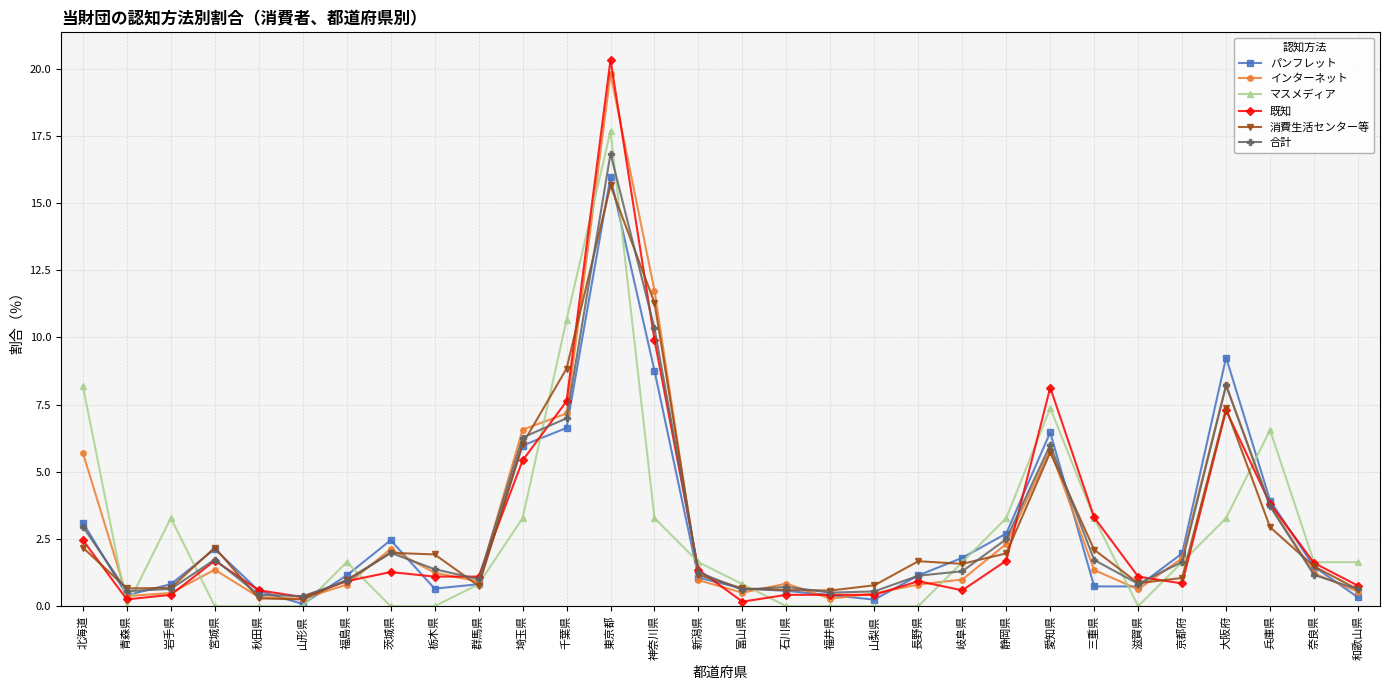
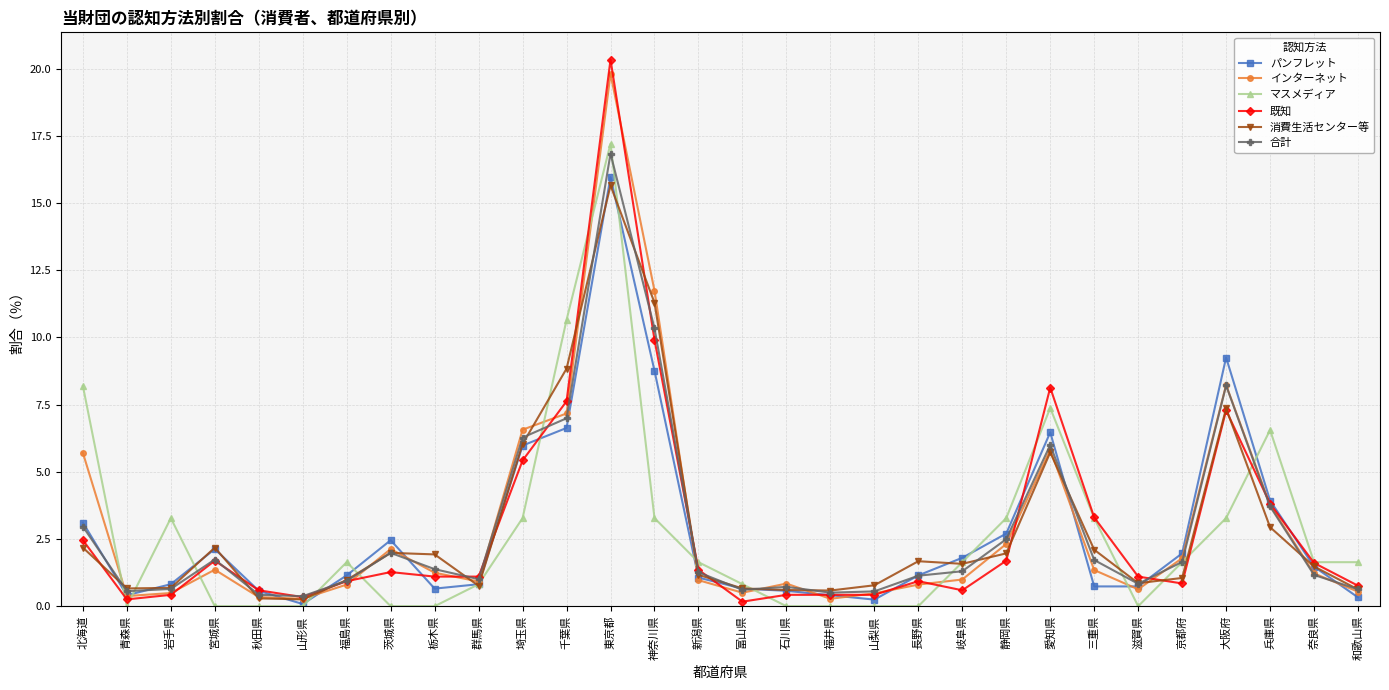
  {
    "パンフレット": {
      "北海道": 3.1,
      "岩手県": 0.8,
      "福島県": 1.1,
      "茨城県": 2.5,
      "栃木県": 0.7,
      "千葉県": 6.6,
      "東京都": 16.0,
      "神奈川県": 8.8,
      "新潟県": 1.1,
      "山梨県": 0.2,
      "岐阜県": 1.8,
      "静岡県": 2.7,
      "愛知県": 6.5,
      "三重県": 0.7,
      "滋賀県": 0.7,
      "京都府": 2.0,
      "大阪府": 9.3,
      "兵庫県": 3.9,
      "和歌山県": 0.3
    },
    "インターネット": {
      "北海道": 5.7,
      "宮城県": 1.4,
      "福島県": 0.8,
      "茨城県": 2.1,
      "栃木県": 1.2,
      "埼玉県": 6.6,
      "千葉県": 7.2,
      "東京都": 19.8,
      "神奈川県": 11.7,
      "新潟県": 1.0,
      "富山県": 0.5,
      "石川県": 0.8,
      "福井県": 0.3,
      "長野県": 0.8,
      "岐阜県": 1.0,
      "静岡県": 2.3,
      "愛知県": 5.8,
      "三重県": 1.3,
      "滋賀県": 0.6,
      "京都府": 1.8
    },
    "マスメディア": {
      "北海道": 8.2,
      "青森県": 0.0,
      "岩手県": 3.3,
      "宮城県": 0.0,
      "秋田県": 0.0,
      "福島県": 1.6,
      "茨城県": 0.0,
      "栃木県": 0.0,
      "埼玉県": 3.3,
      "千葉県": 10.7,
-     "東京都": 17.7,
+     "東京都": 17.2,
      "神奈川県": 3.3,
      "新潟県": 1.6,
      "富山県": 0.8,
      "石川県": 0.0,
      "福井県": 0.0,
      "山梨県": 0.0,
      "長野県": 0.0,
      "静岡県": 3.3,
      "愛知県": 7.4,
      "滋賀県": 0.0,
      "大阪府": 3.3,
      "兵庫県": 6.6,
      "和歌山県": 1.6
    },
    "既知": {
      "北海道": 2.5,
      "青森県": 0.3,
      "茨城県": 1.3,
      "栃木県": 1.1,
      "群馬県": 1.1,
      "埼玉県": 5.4,
      "千葉県": 7.6,
      "東京都": 20.3,
      "神奈川県": 9.9,
      "富山県": 0.2,
      "石川県": 0.4,
      "長野県": 0.9,
      "岐阜県": 0.6,
      "静岡県": 1.7,
      "愛知県": 8.1,
      "滋賀県": 1.1,
      "京都府": 0.8,
      "和歌山県": 0.8
    },
    "消費生活センター等": {
      "北海道": 2.2,
      "青森県": 0.7,
      "栃木県": 1.9,
      "千葉県": 8.8,
      "東京都": 15.7,
      "神奈川県": 11.3,
      "山梨県": 0.8,
      "長野県": 1.7,
      "静岡県": 2.0,
      "愛知県": 5.7,
      "三重県": 2.1,
      "京都府": 1.1,
      "兵庫県": 2.9
    },
    "合計": {
      "北海道": 3.0,
      "青森県": 0.6,
      "栃木県": 1.4,
      "埼玉県": 6.3,
      "千葉県": 7.0,
      "東京都": 16.8,
      "神奈川県": 10.3,
      "石川県": 0.7,
      "岐阜県": 1.3,
      "静岡県": 2.5,
      "愛知県": 6.0,
      "三重県": 1.7
    }
  }
